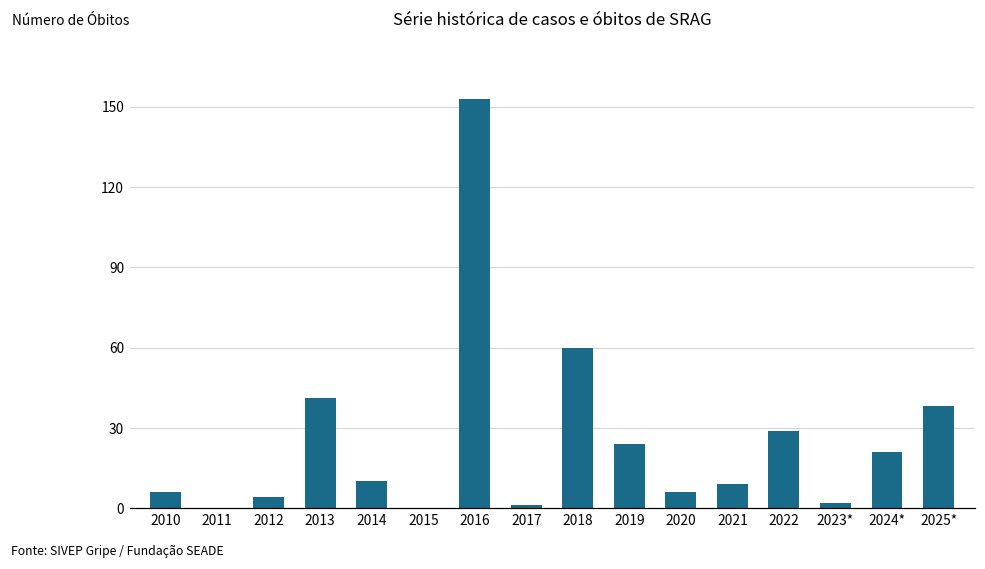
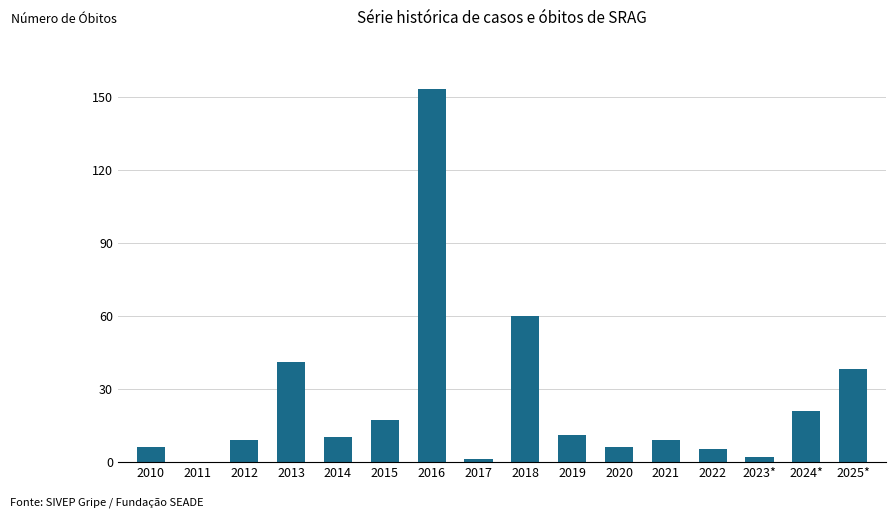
  {
    "2010": 6,
    "2011": 0,
-   "2012": 4,
+   "2012": 9,
    "2013": 41,
    "2014": 10,
-   "2015": 0,
+   "2015": 17,
    "2016": 153,
    "2018": 60,
-   "2019": 24,
+   "2019": 11,
    "2020": 6,
    "2021": 9,
-   "2022": 29,
+   "2022": 5,
    "2023*": 2,
    "2024*": 21,
    "2025*": 38
  }
